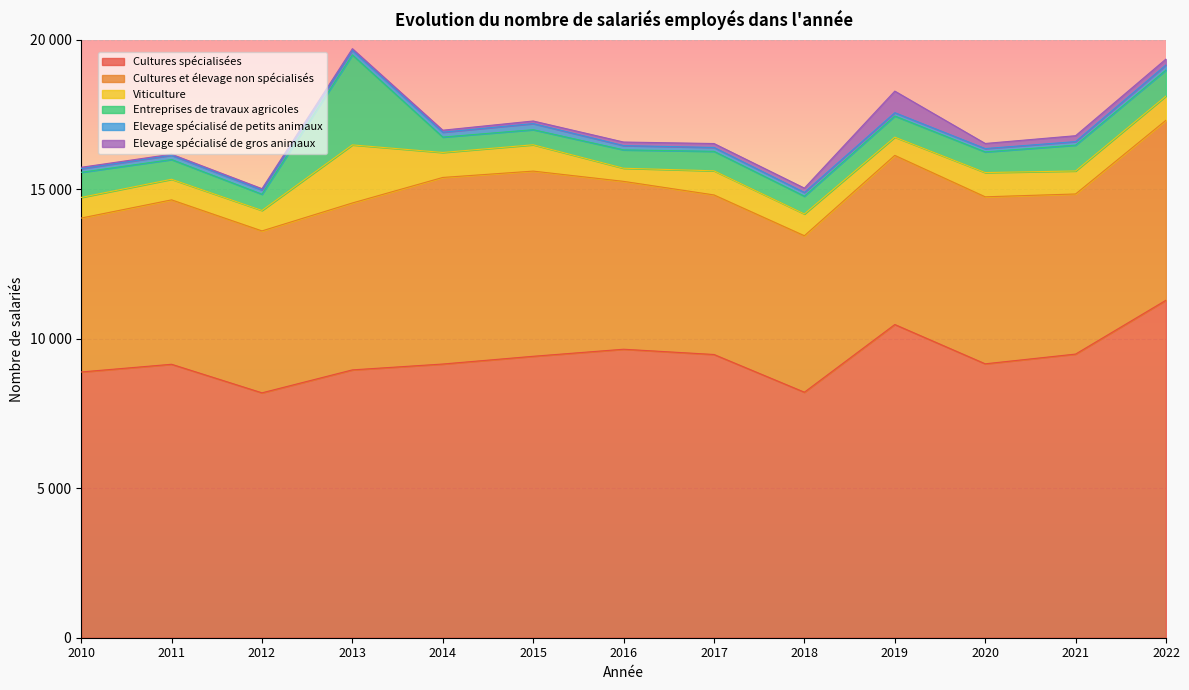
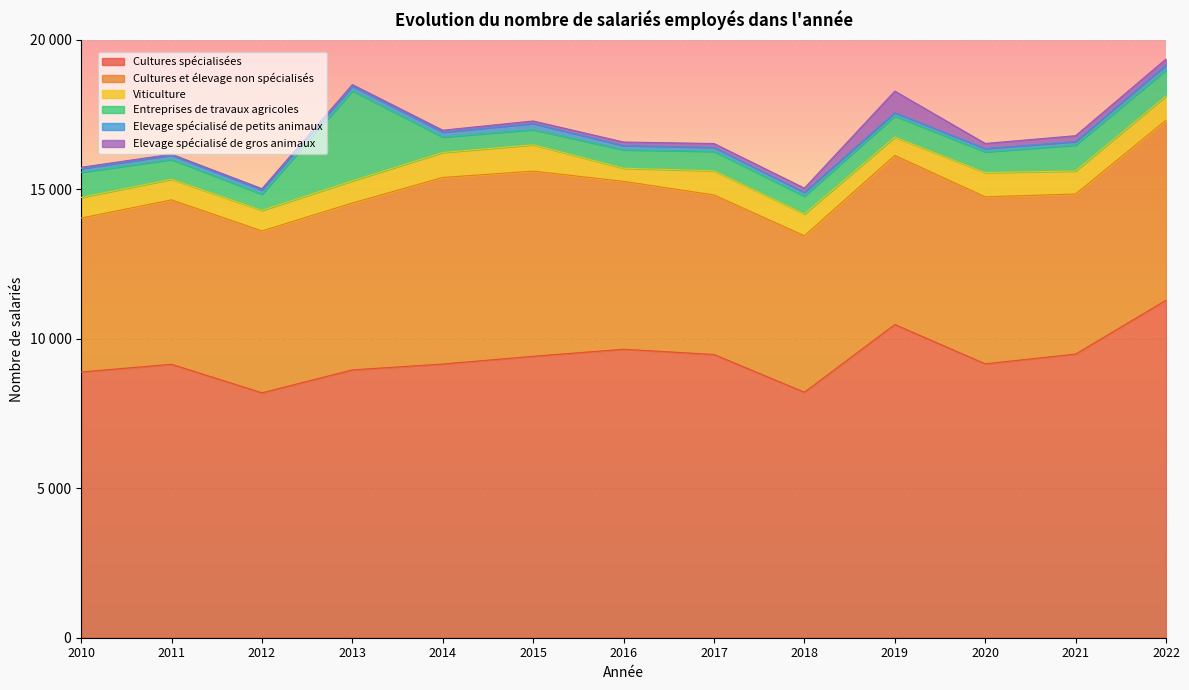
  {
    "Viticulture": {
      "2010": 700,
      "2011": 700,
      "2012": 700,
-     "2013": 1900,
+     "2013": 700,
      "2014": 800,
      "2015": 900,
      "2016": 400,
      "2017": 800,
      "2018": 700,
      "2019": 600,
      "2020": 800,
      "2021": 800,
      "2022": 800
    },
    "Entreprises de travaux agricoles": {
      "2010": 800,
      "2011": 700,
      "2012": 500,
      "2013": 3000,
      "2014": 500,
      "2015": 500,
      "2016": 600,
      "2017": 700,
      "2018": 600,
      "2019": 700,
      "2020": 700,
      "2021": 900,
      "2022": 900
    },
    "Elevage spécialisé de petits animaux": {
      "2015": 200,
      "2016": 100,
      "2017": 100,
      "2018": 100,
      "2019": 100,
      "2020": 100,
      "2021": 100,
      "2022": 200
    },
    "Elevage spécialisé de gros animaux": {
      "2015": 100,
      "2016": 100,
      "2017": 100,
      "2018": 100,
      "2019": 700,
      "2020": 200,
      "2021": 200,
      "2022": 200
    }
  }
